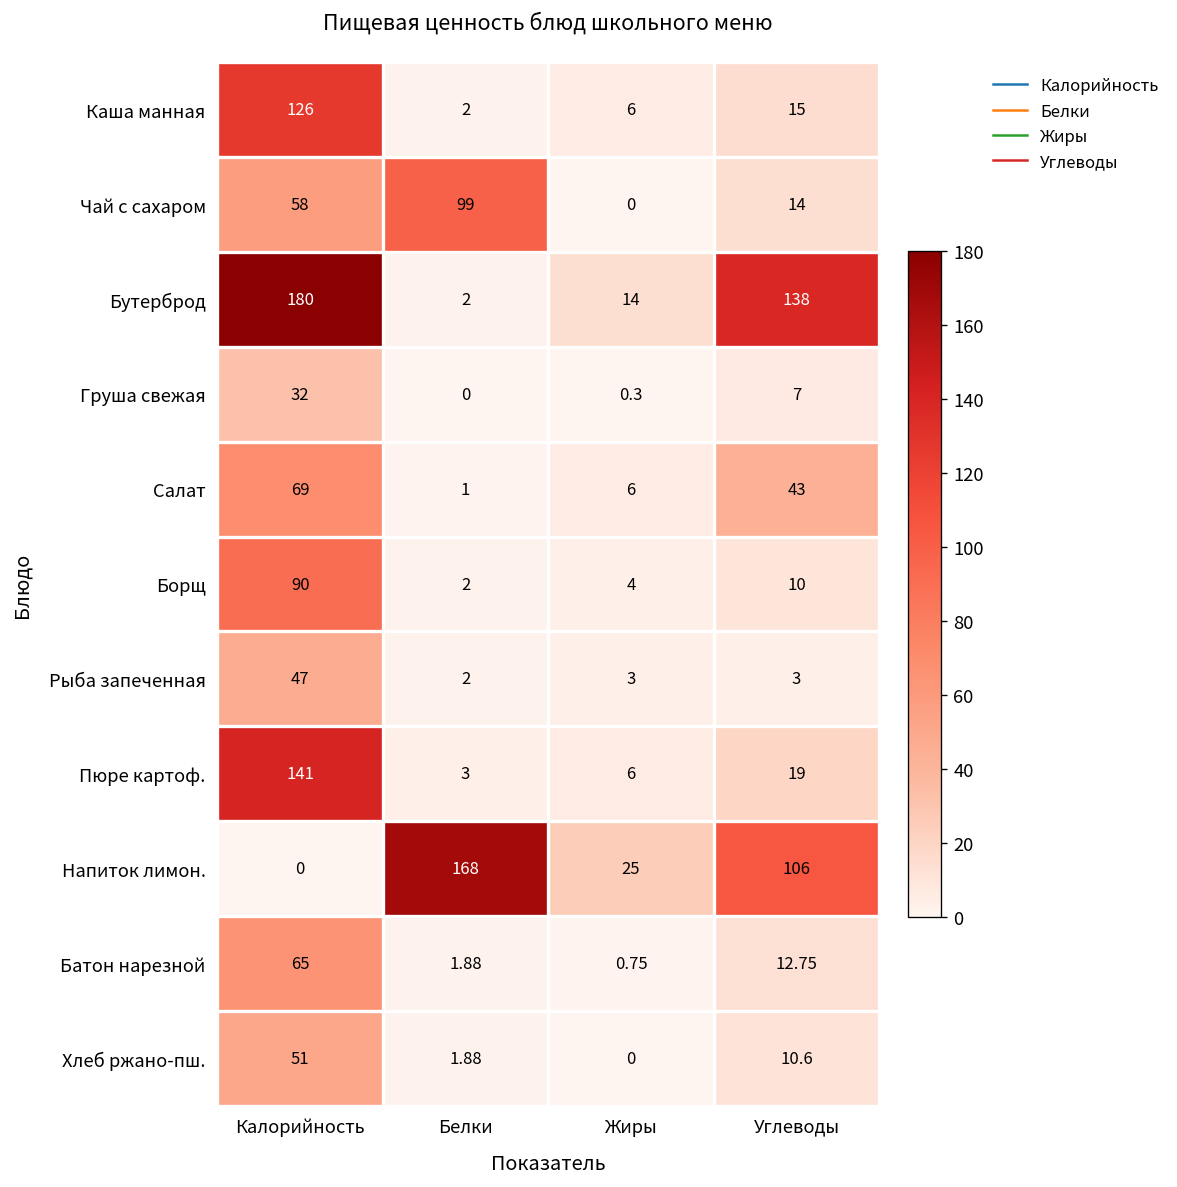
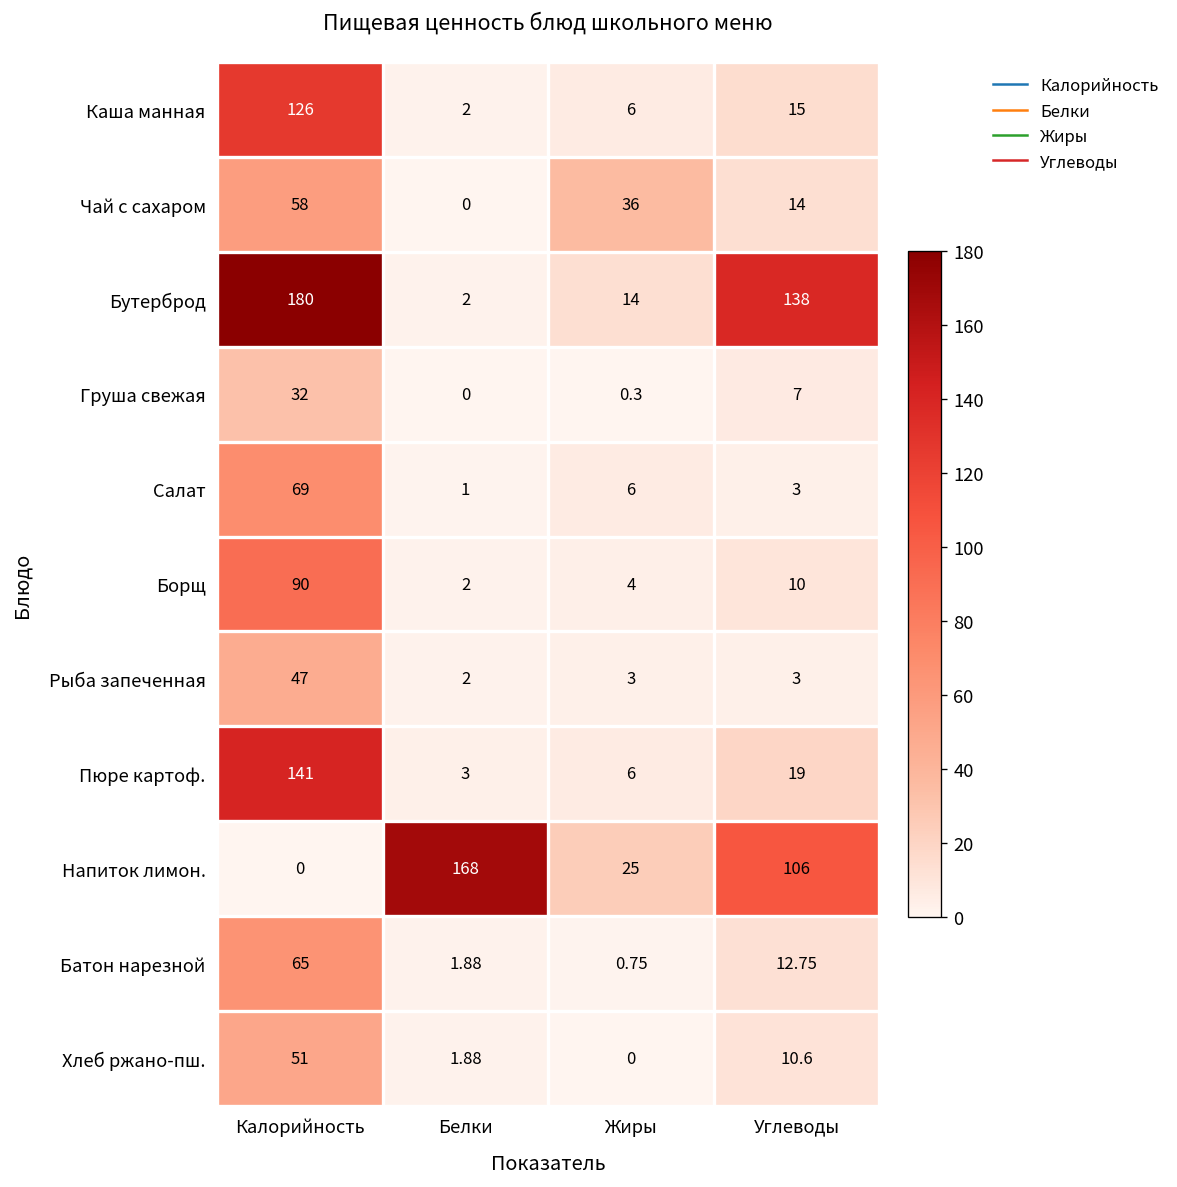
  {
    "Каша манная": {
      "Калорийность": 126,
      "Белки": 2,
      "Жиры": 6,
      "Углеводы": 15
    },
    "Чай с сахаром": {
      "Калорийность": 58,
-     "Белки": 99,
-     "Жиры": 0,
+     "Белки": 0,
+     "Жиры": 36,
      "Углеводы": 14
    },
    "Бутерброд": {
      "Калорийность": 180,
      "Белки": 2,
      "Жиры": 14,
      "Углеводы": 138
    },
    "Груша свежая": {
      "Калорийность": 32,
      "Белки": 0,
      "Жиры": 0.3,
      "Углеводы": 7
    },
    "Салат": {
      "Калорийность": 69,
      "Белки": 1,
      "Жиры": 6,
-     "Углеводы": 43
+     "Углеводы": 3
    },
    "Борщ": {
      "Калорийность": 90,
      "Белки": 2,
      "Жиры": 4,
      "Углеводы": 10
    },
    "Рыба запеченная": {
      "Калорийность": 47,
      "Белки": 2,
      "Жиры": 3,
      "Углеводы": 3
    },
    "Пюре картоф.": {
      "Калорийность": 141,
      "Белки": 3,
      "Жиры": 6,
      "Углеводы": 19
    },
    "Напиток лимон.": {
      "Калорийность": 0,
      "Белки": 168,
      "Жиры": 25,
      "Углеводы": 106
    },
    "Батон нарезной": {
      "Калорийность": 65,
      "Белки": 1.88,
      "Жиры": 0.75,
      "Углеводы": 12.75
    },
    "Хлеб ржано-пш.": {
      "Калорийность": 51,
      "Белки": 1.88,
      "Жиры": 0,
      "Углеводы": 10.6
    }
  }
